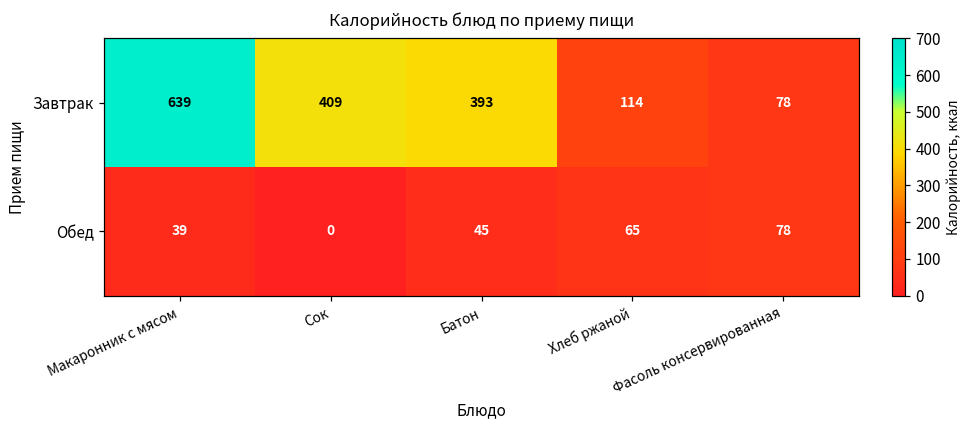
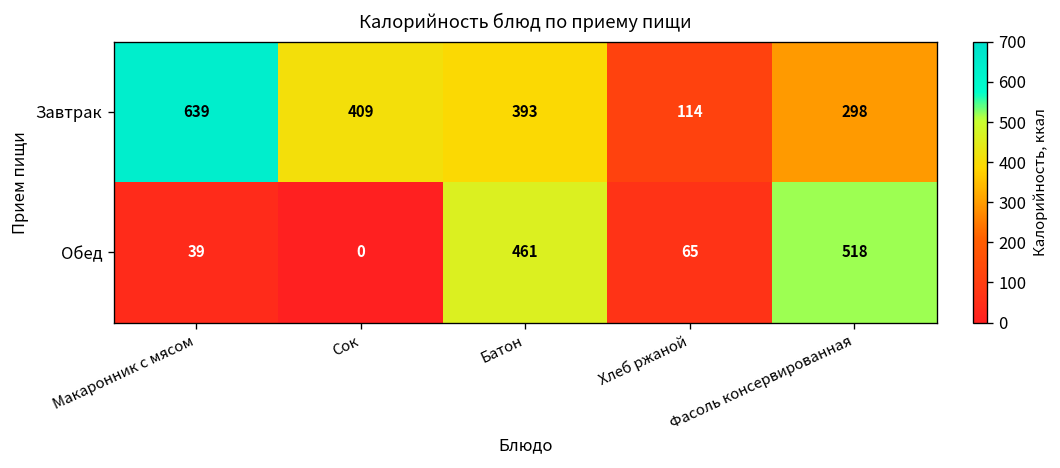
  {
    "Завтрак": {
      "Макаронник с мясом": 639,
      "Сок": 409,
      "Батон": 393,
      "Хлеб ржаной": 114,
-     "Фасоль консервированная": 78
+     "Фасоль консервированная": 298
    },
    "Обед": {
      "Макаронник с мясом": 39,
      "Сок": 0,
-     "Батон": 45,
+     "Батон": 461,
      "Хлеб ржаной": 65,
-     "Фасоль консервированная": 78
+     "Фасоль консервированная": 518
    }
  }
